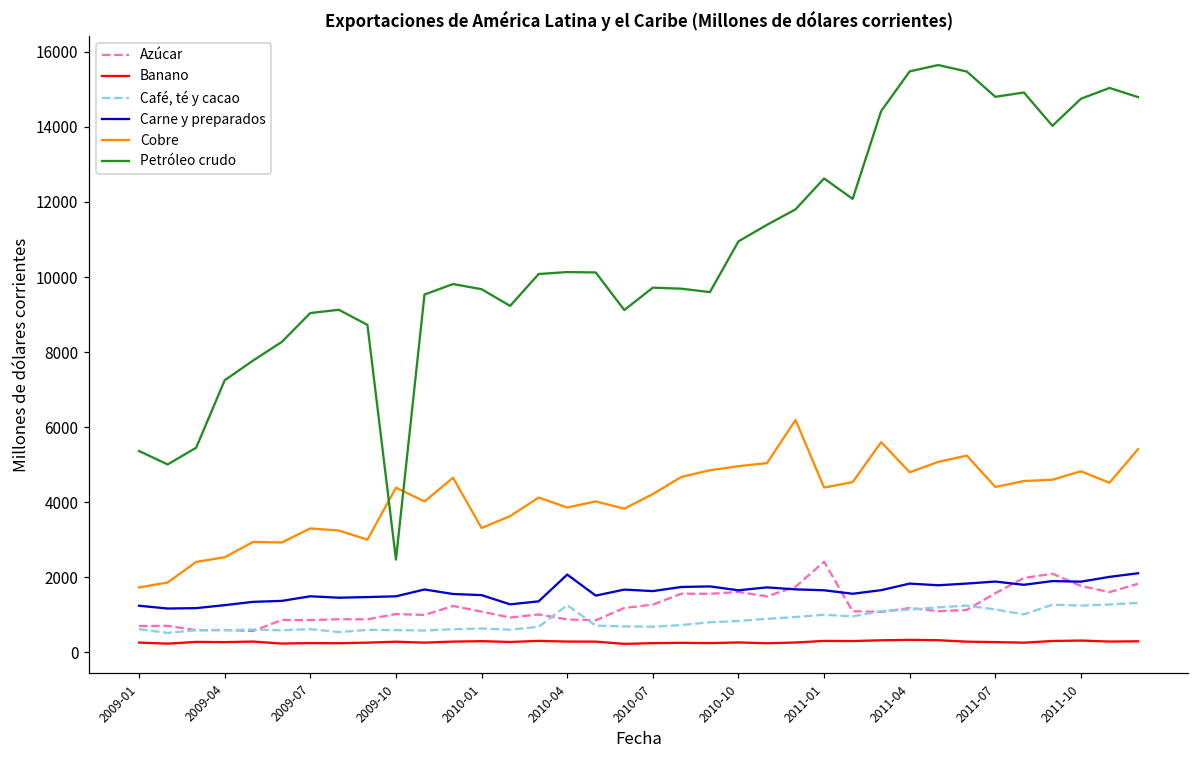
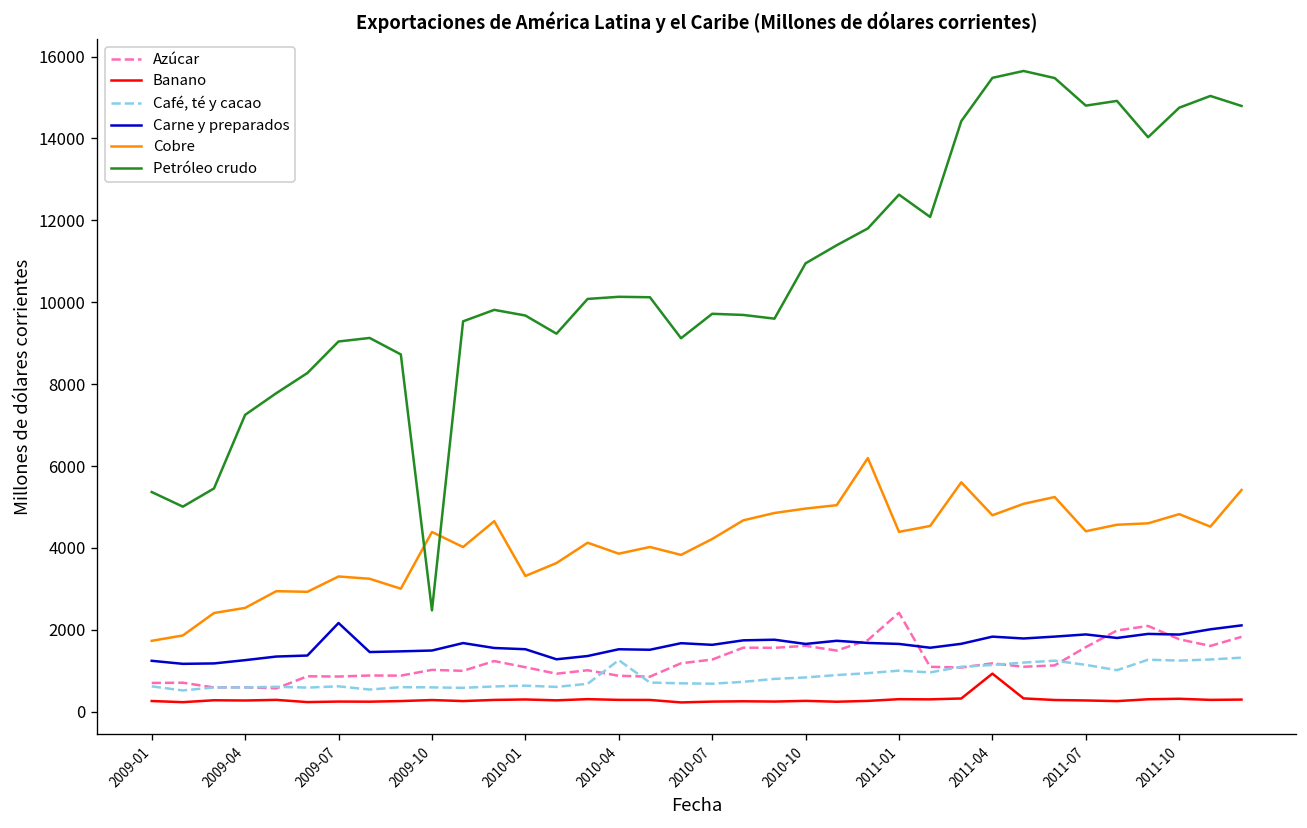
  {
    "Azúcar": {
      "2009-01": 700,
      "2009-07": 900,
      "2009-10": 1000,
      "2010-01": 1100,
      "2010-04": 900,
      "2010-07": 1300,
      "2011-01": 2400,
      "2011-07": 1600,
      "2011-10": 1800
    },
    "Banano": {
      "2009-01": 300,
      "2009-04": 300,
      "2009-07": 300,
      "2009-10": 300,
      "2010-01": 300,
      "2010-04": 300,
      "2010-07": 200,
      "2010-10": 300,
      "2011-01": 300,
-     "2011-04": 300,
+     "2011-04": 900,
      "2011-07": 300,
      "2011-10": 300
    },
    "Café, té y cacao": {
      "2009-01": 600,
      "2009-07": 600,
      "2009-10": 600,
      "2010-01": 600,
      "2010-04": 1300,
      "2010-07": 700,
      "2010-10": 800,
      "2011-01": 1000,
      "2011-07": 1100,
      "2011-10": 1300
    },
    "Carne y preparados": {
      "2009-01": 1200,
      "2009-04": 1300,
-     "2009-07": 1500,
+     "2009-07": 2200,
      "2009-10": 1500,
      "2010-01": 1500,
-     "2010-04": 2100,
+     "2010-04": 1500,
      "2010-07": 1600,
      "2011-01": 1700,
      "2011-04": 1800,
      "2011-07": 1900,
      "2011-10": 1900
    },
    "Cobre": {
      "2009-01": 1700,
      "2009-04": 2500,
      "2009-07": 3300,
      "2009-10": 4400,
      "2010-01": 3300,
      "2010-04": 3900,
      "2010-07": 4200,
      "2010-10": 5000,
      "2011-01": 4400,
      "2011-04": 4800,
      "2011-07": 4400,
      "2011-10": 4800
    },
    "Petróleo crudo": {
      "2009-01": 5400,
      "2009-04": 7300,
      "2009-07": 9000,
      "2009-10": 2500,
      "2010-01": 9700,
      "2010-04": 10100,
      "2010-07": 9700,
      "2010-10": 11000,
      "2011-01": 12600,
      "2011-04": 15500,
      "2011-07": 14800,
      "2011-10": 14800
    }
  }
